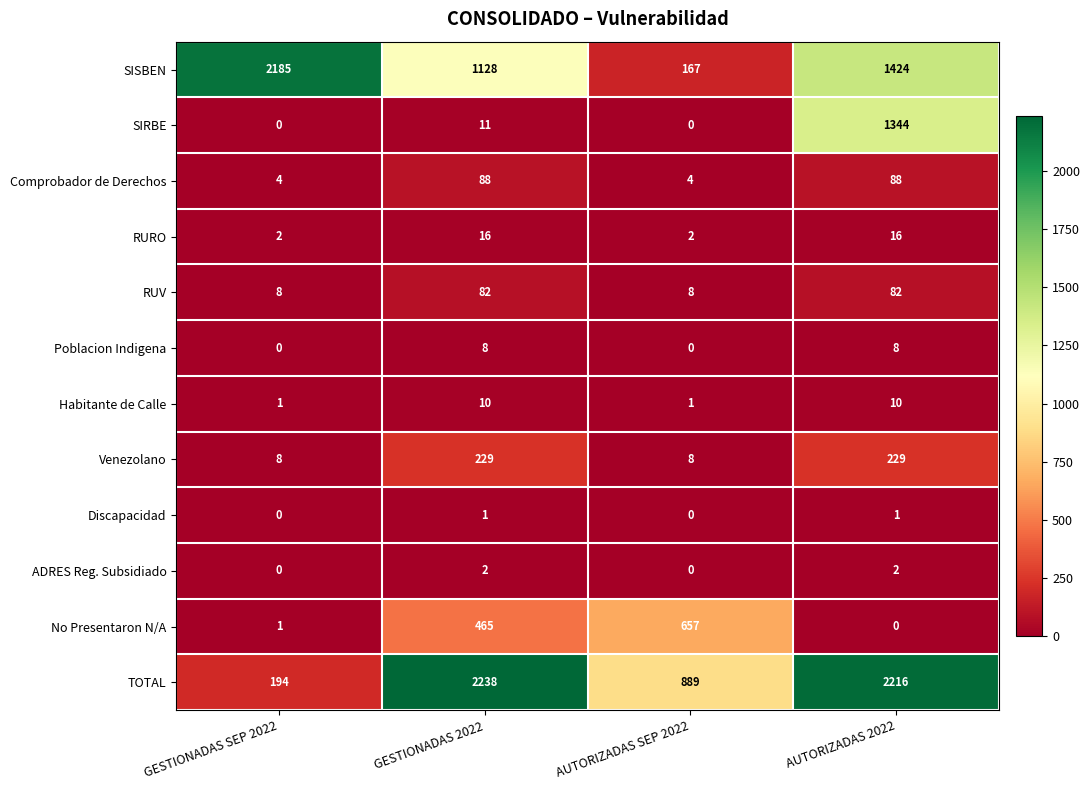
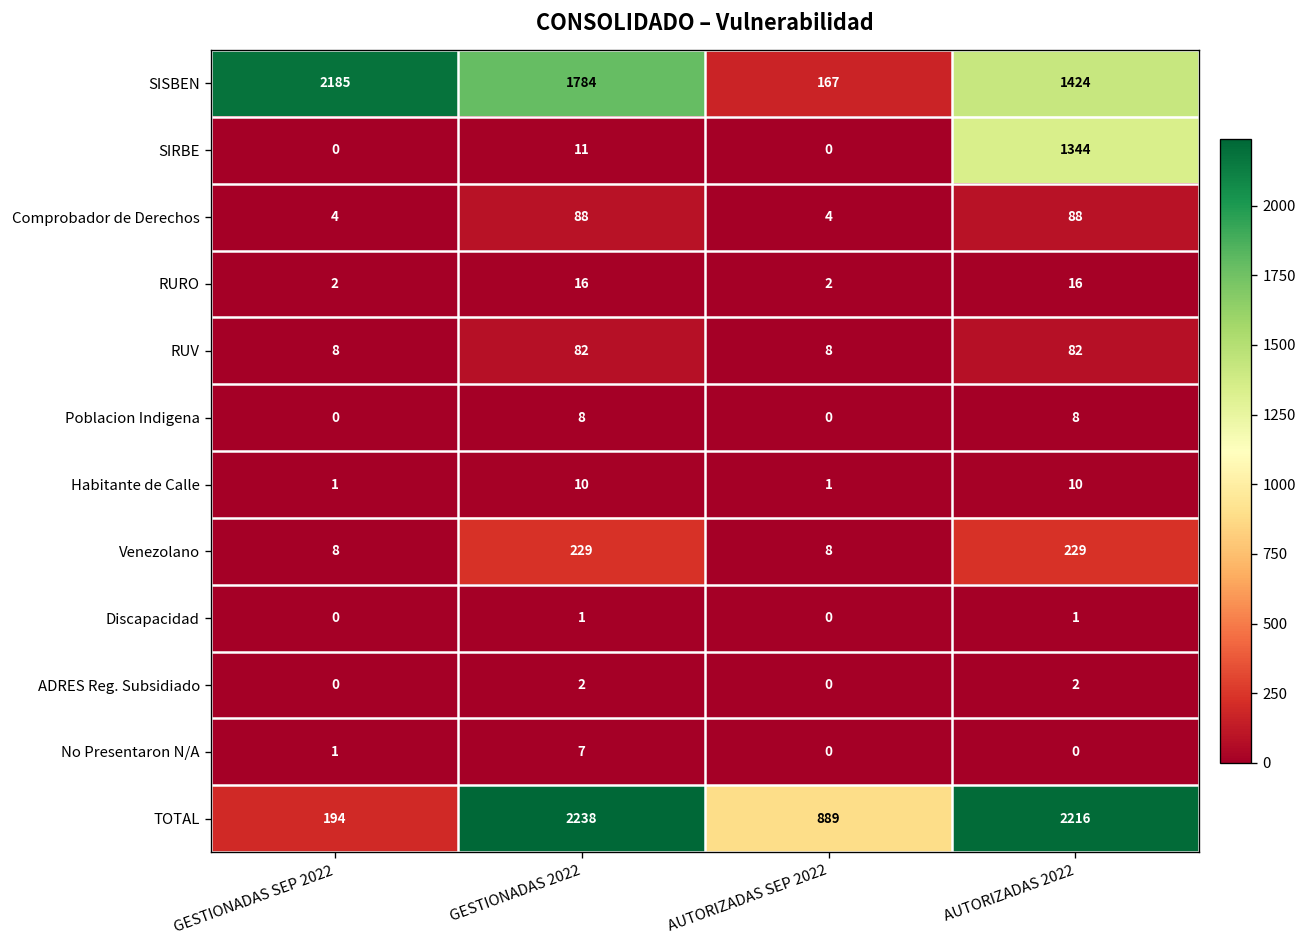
  {
    "SISBEN": {
      "GESTIONADAS SEP 2022": 2185,
-     "GESTIONADAS 2022": 1128,
+     "GESTIONADAS 2022": 1784,
      "AUTORIZADAS SEP 2022": 167,
      "AUTORIZADAS 2022": 1424
    },
    "SIRBE": {
      "GESTIONADAS SEP 2022": 0,
      "GESTIONADAS 2022": 11,
      "AUTORIZADAS SEP 2022": 0,
      "AUTORIZADAS 2022": 1344
    },
    "Comprobador de Derechos": {
      "GESTIONADAS SEP 2022": 4,
      "GESTIONADAS 2022": 88,
      "AUTORIZADAS SEP 2022": 4,
      "AUTORIZADAS 2022": 88
    },
    "RURO": {
      "GESTIONADAS SEP 2022": 2,
      "GESTIONADAS 2022": 16,
      "AUTORIZADAS SEP 2022": 2,
      "AUTORIZADAS 2022": 16
    },
    "RUV": {
      "GESTIONADAS SEP 2022": 8,
      "GESTIONADAS 2022": 82,
      "AUTORIZADAS SEP 2022": 8,
      "AUTORIZADAS 2022": 82
    },
    "Poblacion Indigena": {
      "GESTIONADAS SEP 2022": 0,
      "GESTIONADAS 2022": 8,
      "AUTORIZADAS SEP 2022": 0,
      "AUTORIZADAS 2022": 8
    },
    "Habitante de Calle": {
      "GESTIONADAS SEP 2022": 1,
      "GESTIONADAS 2022": 10,
      "AUTORIZADAS SEP 2022": 1,
      "AUTORIZADAS 2022": 10
    },
    "Venezolano": {
      "GESTIONADAS SEP 2022": 8,
      "GESTIONADAS 2022": 229,
      "AUTORIZADAS SEP 2022": 8,
      "AUTORIZADAS 2022": 229
    },
    "Discapacidad": {
      "GESTIONADAS SEP 2022": 0,
      "GESTIONADAS 2022": 1,
      "AUTORIZADAS SEP 2022": 0,
      "AUTORIZADAS 2022": 1
    },
    "ADRES Reg. Subsidiado": {
      "GESTIONADAS SEP 2022": 0,
      "GESTIONADAS 2022": 2,
      "AUTORIZADAS SEP 2022": 0,
      "AUTORIZADAS 2022": 2
    },
    "No Presentaron N/A": {
      "GESTIONADAS SEP 2022": 1,
-     "GESTIONADAS 2022": 465,
-     "AUTORIZADAS SEP 2022": 657,
+     "GESTIONADAS 2022": 7,
+     "AUTORIZADAS SEP 2022": 0,
      "AUTORIZADAS 2022": 0
    },
    "TOTAL": {
      "GESTIONADAS SEP 2022": 194,
      "GESTIONADAS 2022": 2238,
      "AUTORIZADAS SEP 2022": 889,
      "AUTORIZADAS 2022": 2216
    }
  }
